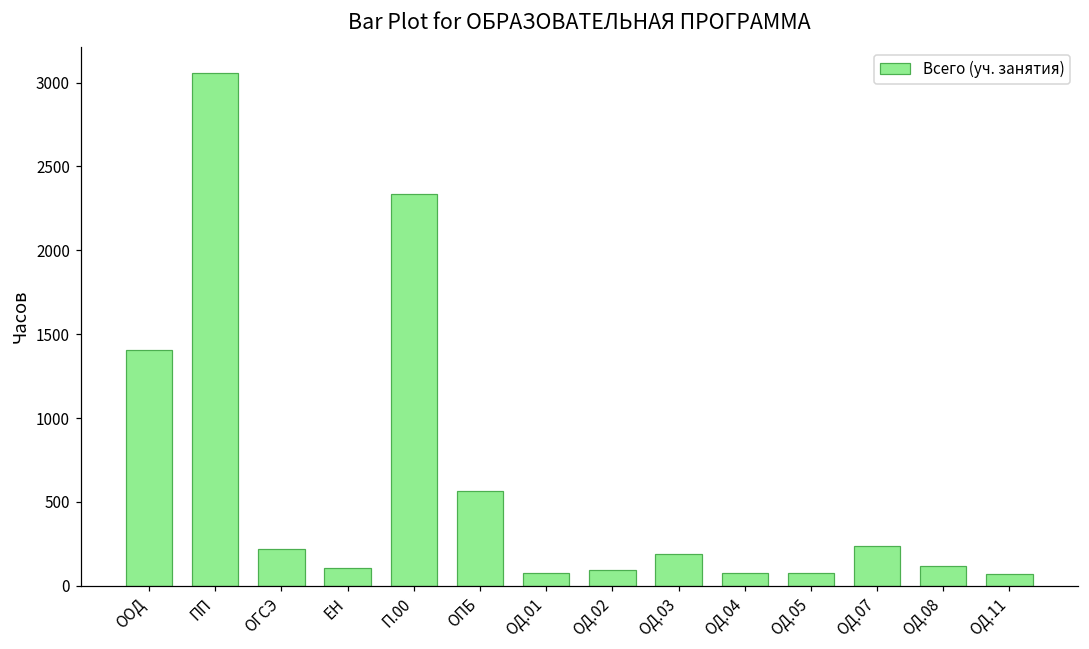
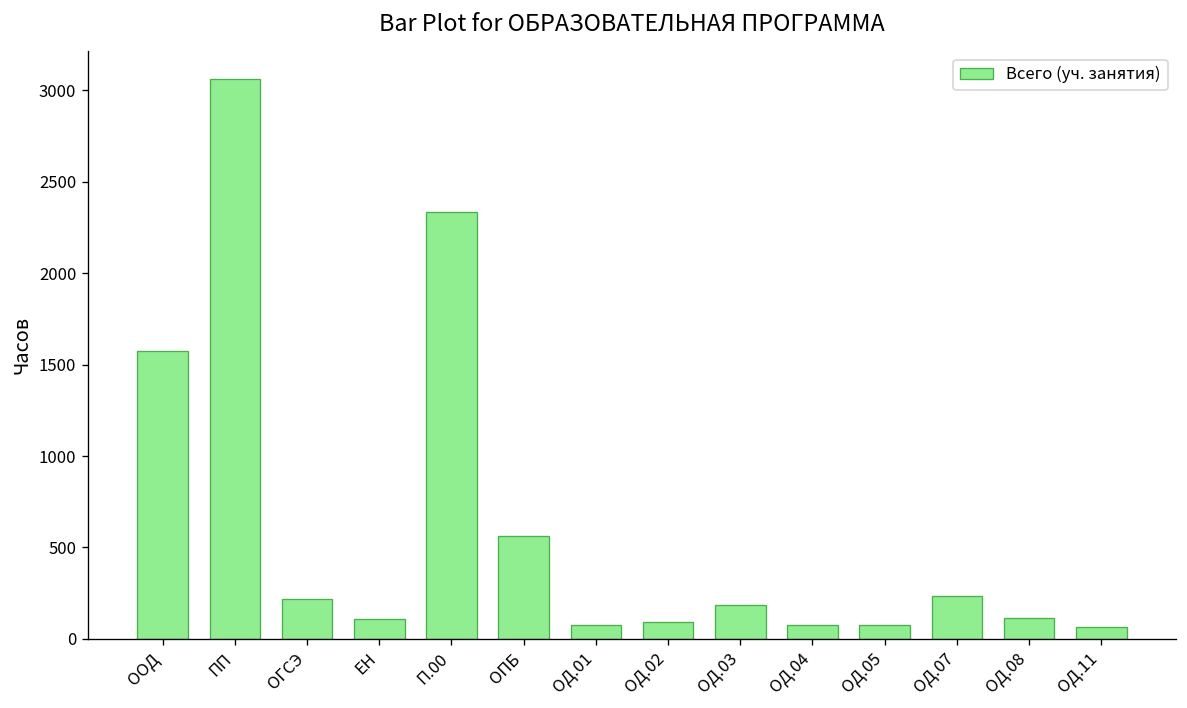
  {
-   "ООД": 1400,
+   "ООД": 1580,
    "ПП": 3060,
    "ОГСЭ": 220,
    "ЕН": 110,
    "П.00": 2340,
    "ОПБ": 560,
    "ОД.01": 80,
    "ОД.02": 100,
    "ОД.03": 190,
    "ОД.04": 80,
    "ОД.05": 80,
    "ОД.07": 230,
    "ОД.08": 120,
    "ОД.11": 70
  }
